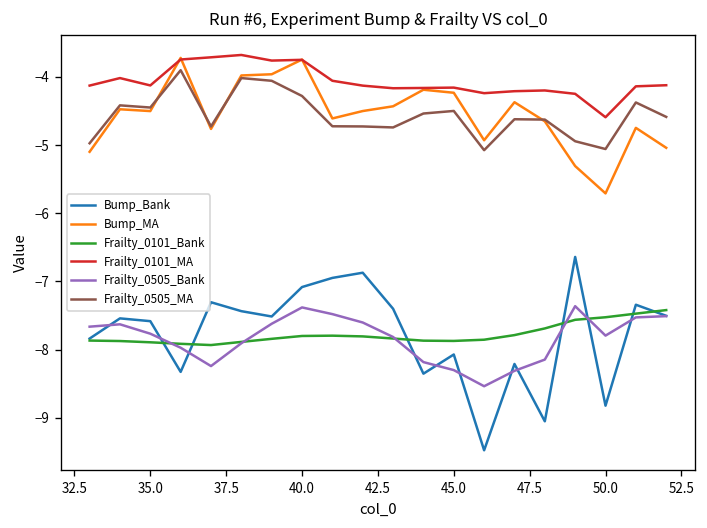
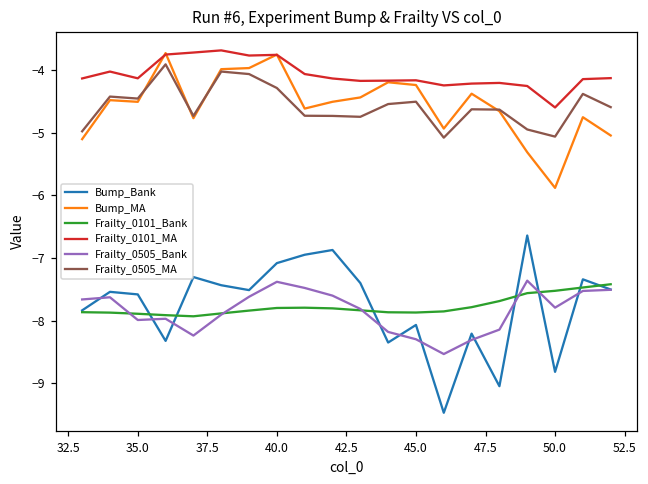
  {
    "Bump_Bank": {
      "35.0": -7.6,
      "40.0": -7.1,
      "45.0": -8.1,
      "50.0": -8.8
    },
    "Bump_MA": {
      "35.0": -4.5,
      "45.0": -4.2,
-     "50.0": -5.7
+     "50.0": -5.9
    },
    "Frailty_0101_Bank": {
      "35.0": -7.9,
      "40.0": -7.8,
      "45.0": -7.9,
      "50.0": -7.5
    },
    "Frailty_0101_MA": {
      "35.0": -4.1,
      "45.0": -4.2,
      "50.0": -4.6
    },
    "Frailty_0505_Bank": {
-     "35.0": -7.8,
+     "35.0": -8.0,
      "40.0": -7.4,
      "45.0": -8.3,
      "50.0": -7.8
    },
    "Frailty_0505_MA": {
      "35.0": -4.4,
      "40.0": -4.3,
      "45.0": -4.5,
      "50.0": -5.1
    }
  }
